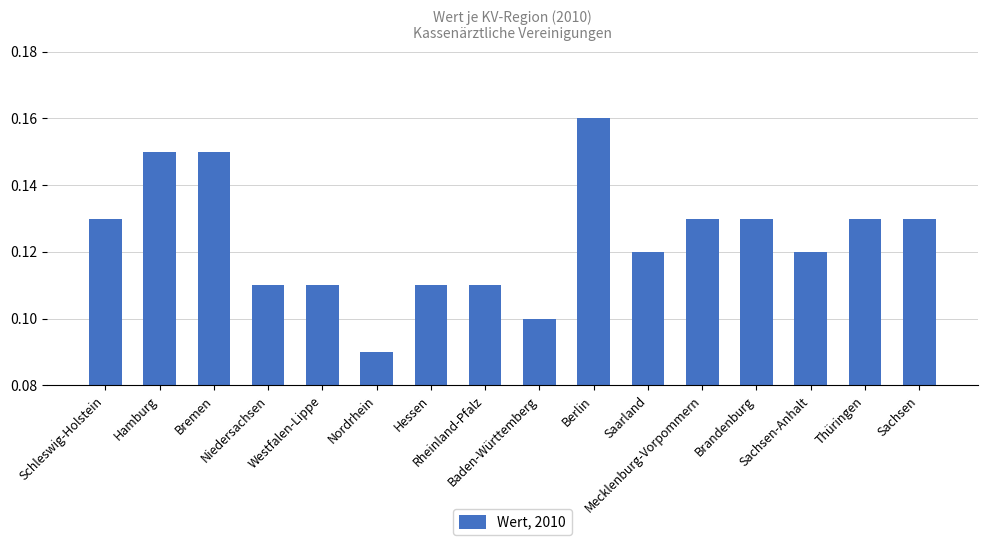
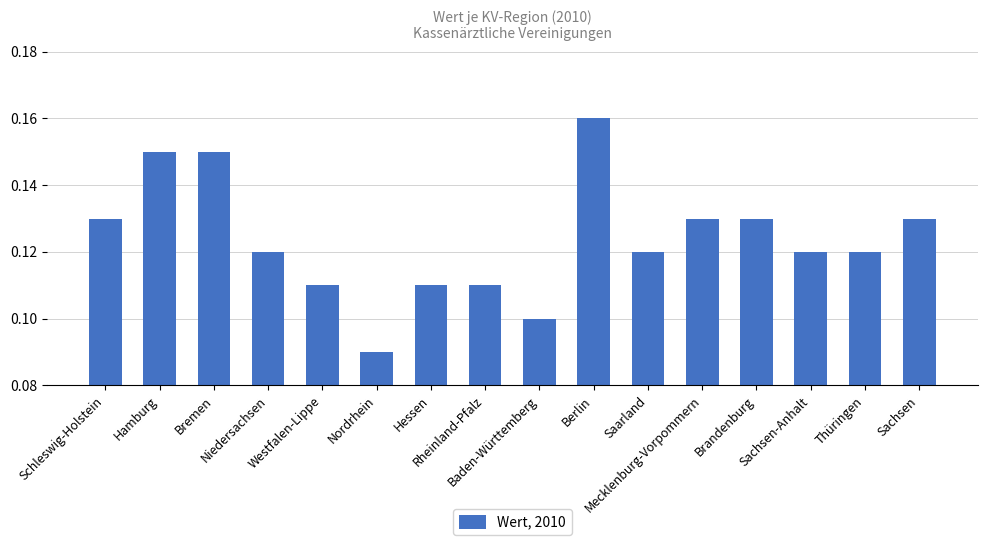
  {
    "Schleswig-Holstein": 0.13,
    "Hamburg": 0.15,
    "Bremen": 0.15,
-   "Niedersachsen": 0.11,
+   "Niedersachsen": 0.12,
    "Westfalen-Lippe": 0.11,
    "Nordrhein": 0.09,
    "Hessen": 0.11,
    "Rheinland-Pfalz": 0.11,
    "Baden-Württemberg": 0.10,
    "Berlin": 0.16,
    "Saarland": 0.12,
    "Mecklenburg-Vorpommern": 0.13,
    "Brandenburg": 0.13,
    "Sachsen-Anhalt": 0.12,
-   "Thüringen": 0.13,
+   "Thüringen": 0.12,
    "Sachsen": 0.13
  }
